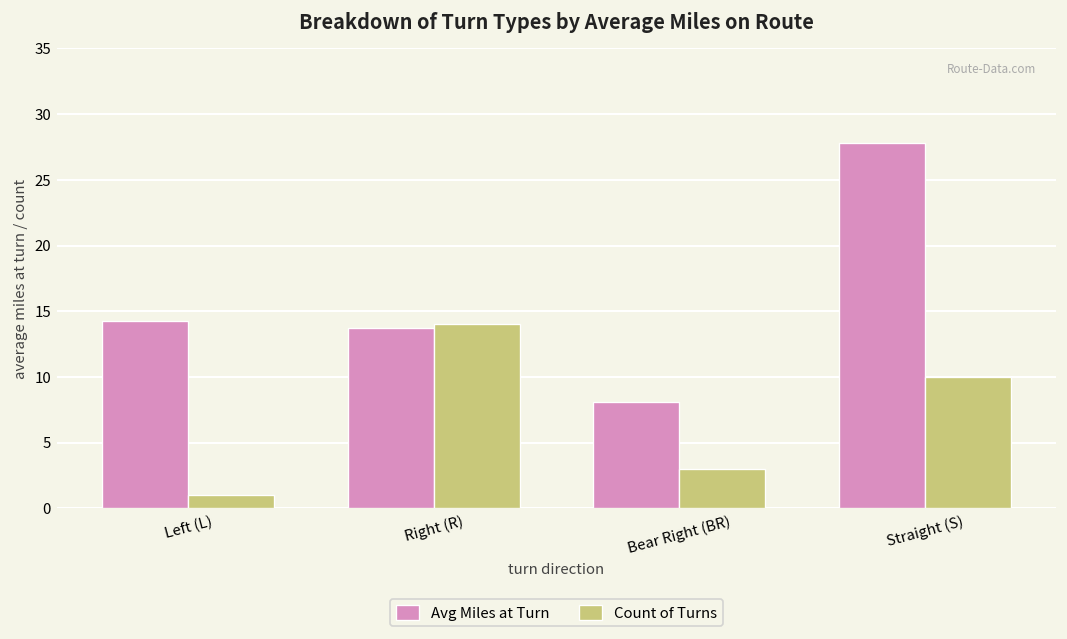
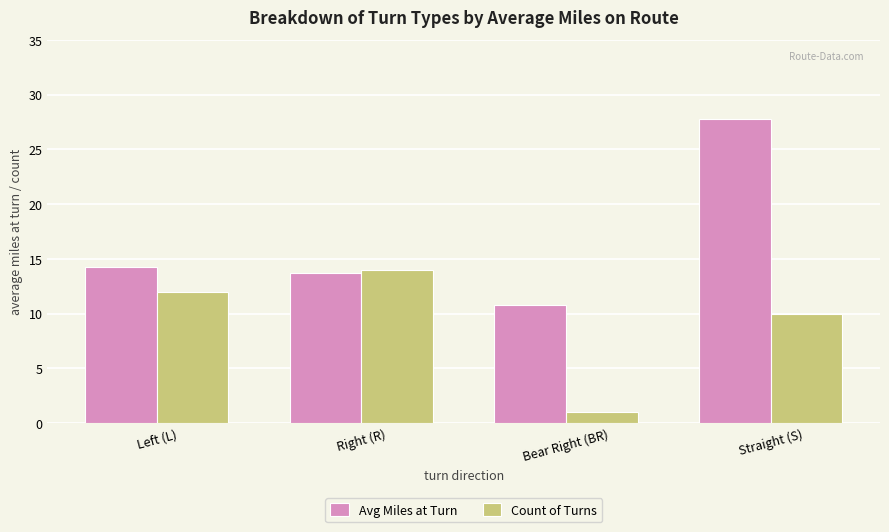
  {
    "Avg Miles at Turn": {
      "Left (L)": 14.3,
      "Right (R)": 13.7,
-     "Bear Right (BR)": 8.1,
+     "Bear Right (BR)": 10.8,
      "Straight (S)": 27.8
    },
    "Count of Turns": {
-     "Left (L)": 1,
+     "Left (L)": 12,
      "Right (R)": 14,
-     "Bear Right (BR)": 3,
+     "Bear Right (BR)": 1,
      "Straight (S)": 10
    }
  }
